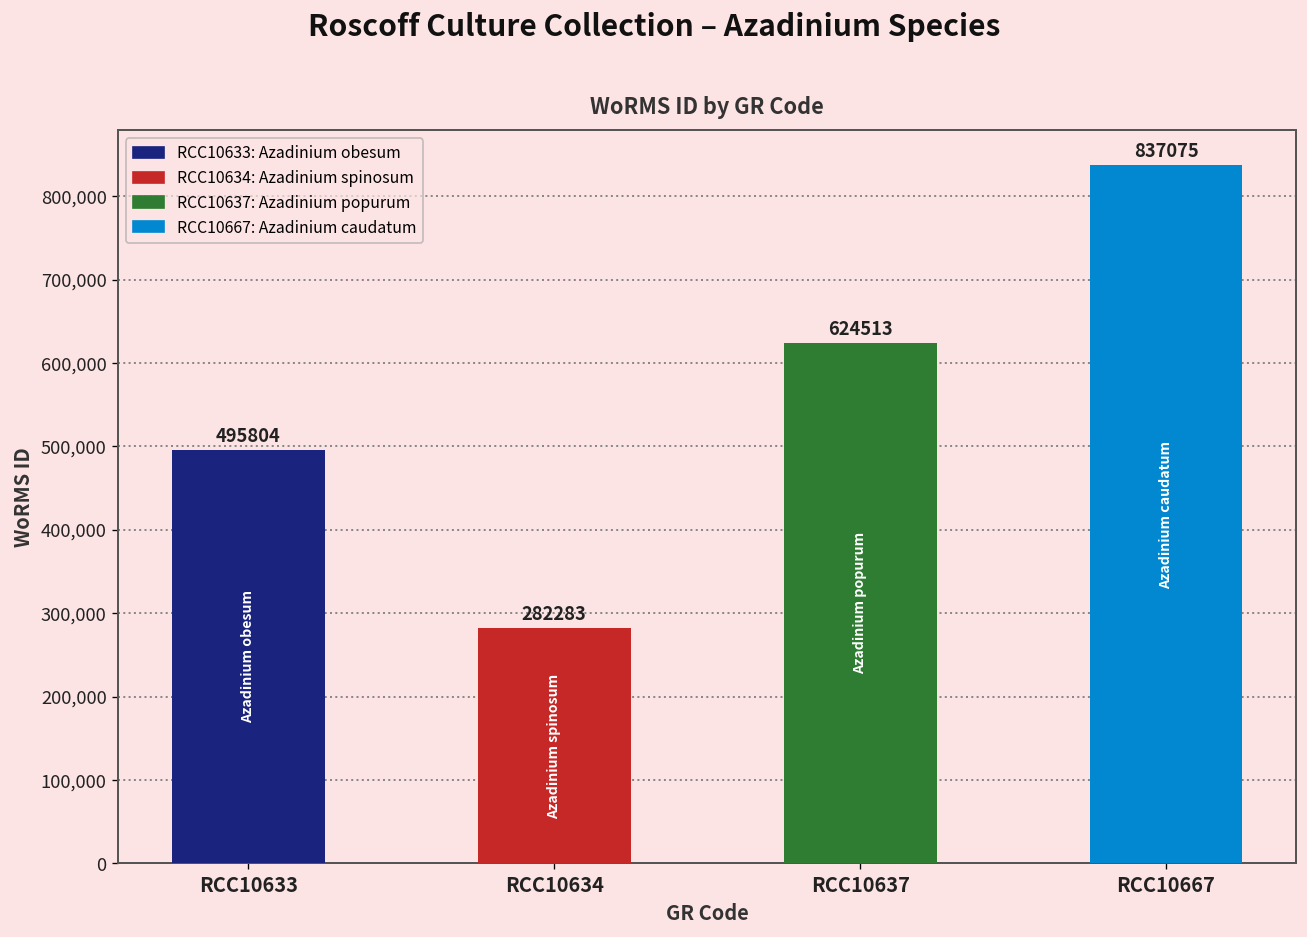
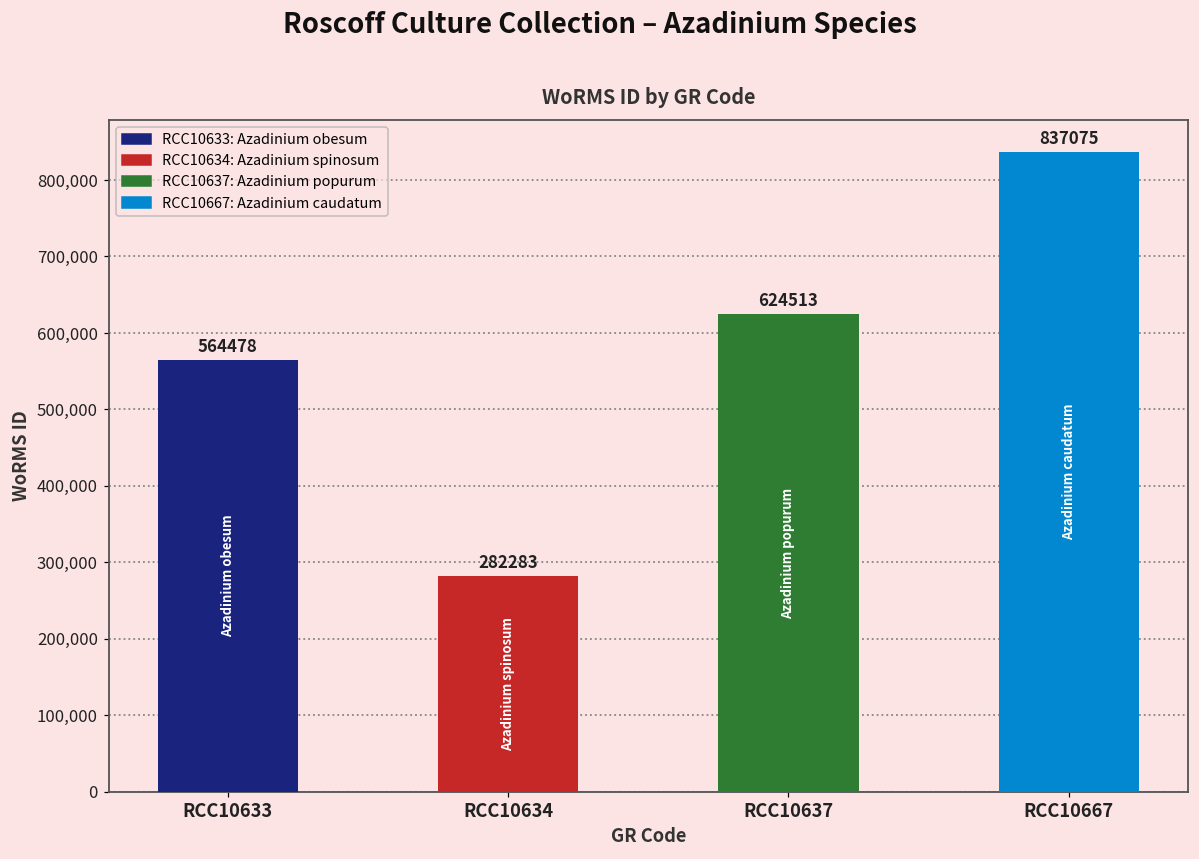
  {
-   "RCC10633": 495804,
+   "RCC10633": 564478,
    "RCC10634": 282283,
    "RCC10637": 624513,
    "RCC10667": 837075
  }
